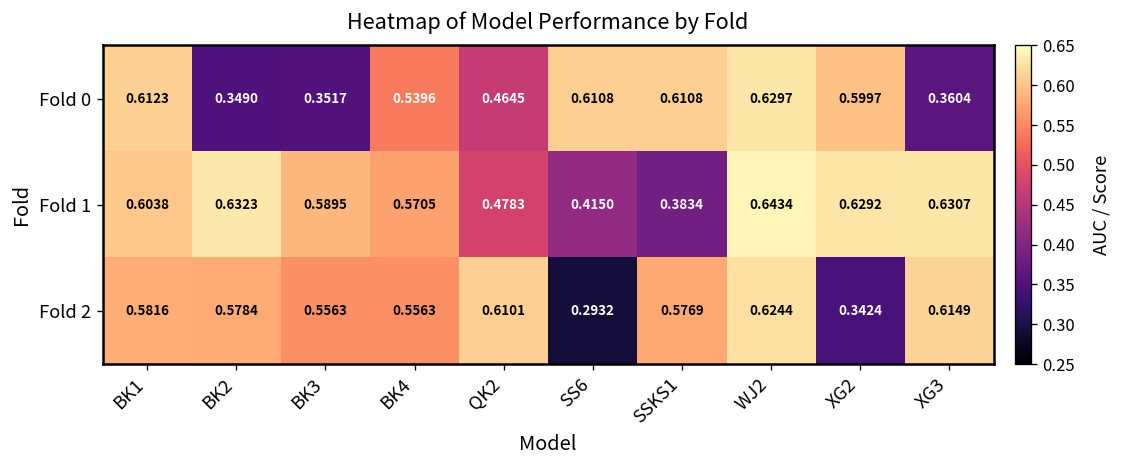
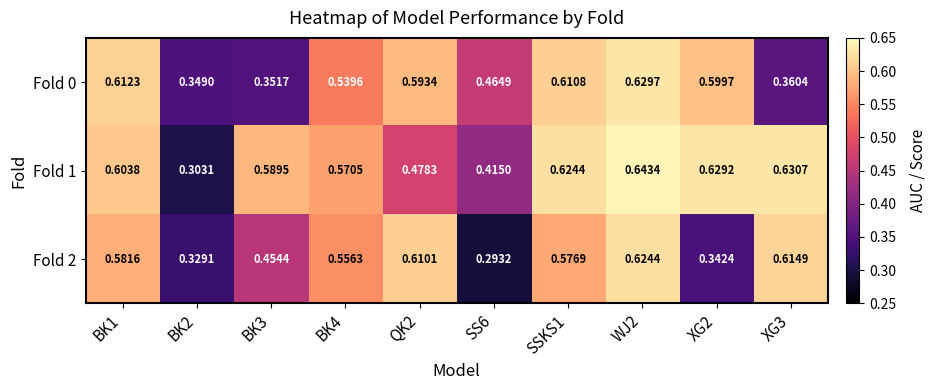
  {
    "Fold 0": {
      "BK1": 0.6123,
      "BK2": 0.3490,
      "BK3": 0.3517,
      "BK4": 0.5396,
-     "QK2": 0.4645,
-     "SS6": 0.6108,
+     "QK2": 0.5934,
+     "SS6": 0.4649,
      "SSKS1": 0.6108,
      "WJ2": 0.6297,
      "XG2": 0.5997,
      "XG3": 0.3604
    },
    "Fold 1": {
      "BK1": 0.6038,
-     "BK2": 0.6323,
+     "BK2": 0.3031,
      "BK3": 0.5895,
      "BK4": 0.5705,
      "QK2": 0.4783,
      "SS6": 0.4150,
-     "SSKS1": 0.3834,
+     "SSKS1": 0.6244,
      "WJ2": 0.6434,
      "XG2": 0.6292,
      "XG3": 0.6307
    },
    "Fold 2": {
      "BK1": 0.5816,
-     "BK2": 0.5784,
-     "BK3": 0.5563,
+     "BK2": 0.3291,
+     "BK3": 0.4544,
      "BK4": 0.5563,
      "QK2": 0.6101,
      "SS6": 0.2932,
      "SSKS1": 0.5769,
      "WJ2": 0.6244,
      "XG2": 0.3424,
      "XG3": 0.6149
    }
  }
